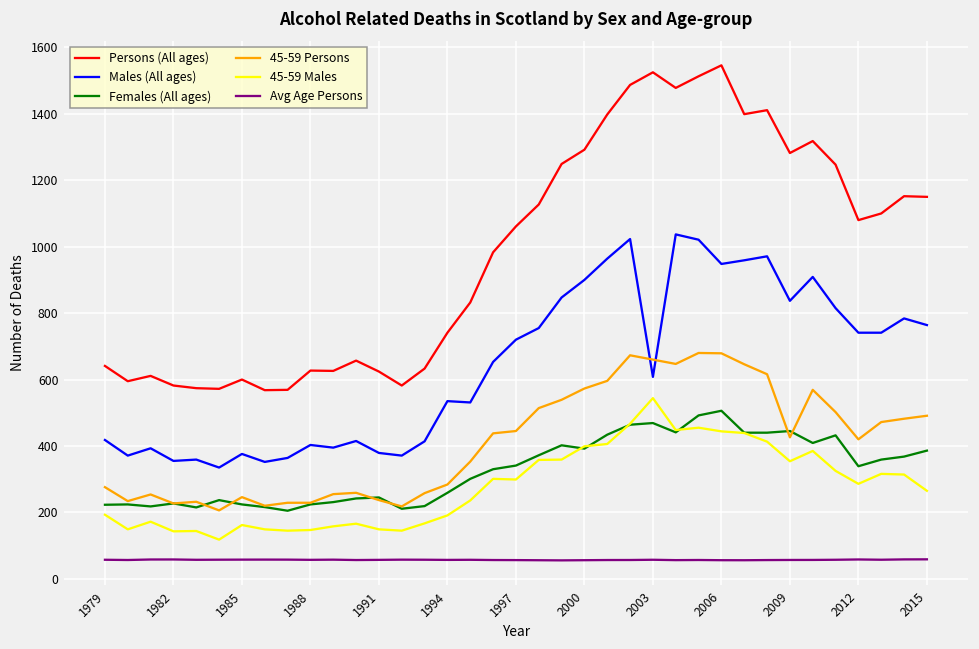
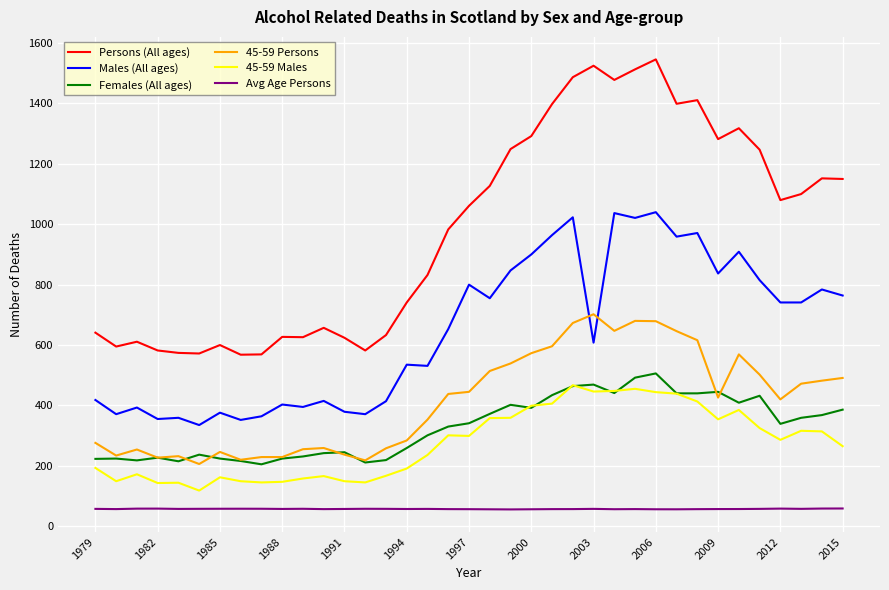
  {
    "Persons (All ages)": {
      "1979": 640,
      "1982": 580,
      "1985": 600,
      "1988": 630,
      "1991": 620,
      "1994": 740,
      "1997": 1060,
      "2000": 1290,
      "2003": 1530,
      "2006": 1550,
      "2009": 1280,
      "2012": 1080,
      "2015": 1150
    },
    "Males (All ages)": {
      "1979": 420,
      "1982": 360,
      "1985": 380,
      "1988": 400,
      "1991": 380,
      "1994": 540,
-     "1997": 720,
+     "1997": 800,
      "2000": 900,
      "2003": 610,
-     "2006": 950,
+     "2006": 1040,
      "2009": 840,
      "2012": 740,
      "2015": 760
    },
    "Females (All ages)": {
      "1979": 220,
      "1985": 220,
      "1994": 260,
      "1997": 340,
      "2003": 470,
      "2006": 510,
      "2009": 450,
      "2012": 340,
      "2015": 390
    },
    "45-59 Persons": {
      "1979": 280,
      "1985": 250,
      "1994": 280,
      "1997": 450,
      "2000": 570,
-     "2003": 660,
+     "2003": 700,
      "2006": 680,
      "2009": 430,
      "2012": 420,
      "2015": 490
    },
    "45-59 Males": {
      "1979": 190,
      "1982": 140,
      "1985": 160,
      "1988": 150,
      "1991": 150,
      "1994": 190,
      "1997": 300,
-     "2003": 540,
+     "2003": 450,
      "2006": 440,
      "2009": 350,
      "2012": 290,
      "2015": 270
    },
    "Avg Age Persons": {
      "1979": 60,
      "1982": 60,
      "1985": 60,
      "1988": 60,
      "1991": 60,
      "1994": 60,
      "1997": 60,
      "2000": 60,
      "2003": 60,
      "2006": 60,
      "2009": 60,
      "2012": 60,
      "2015": 60
    }
  }
